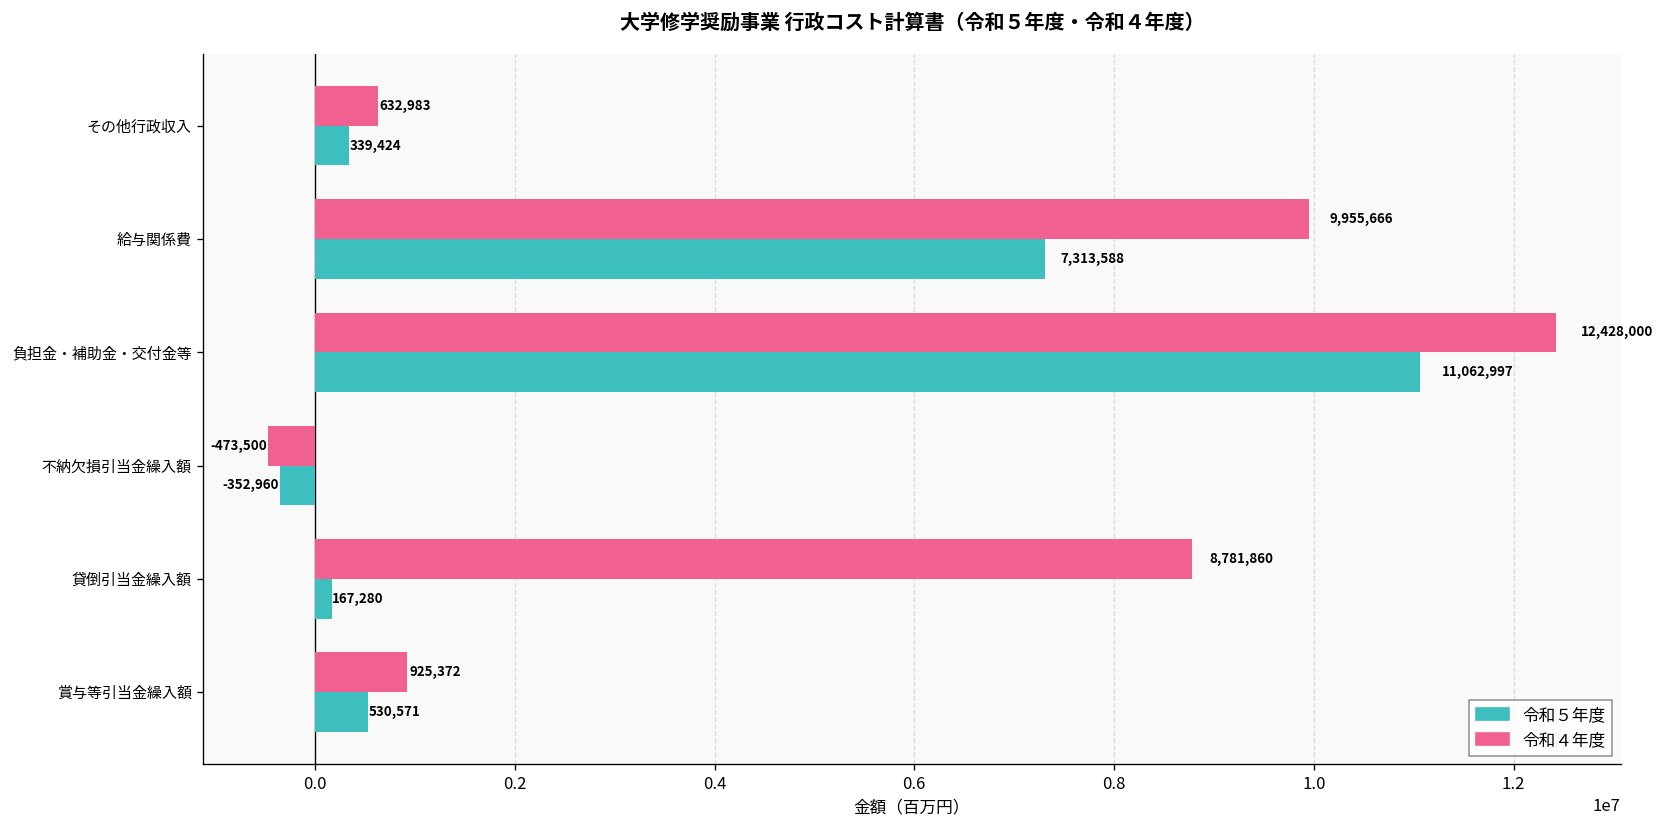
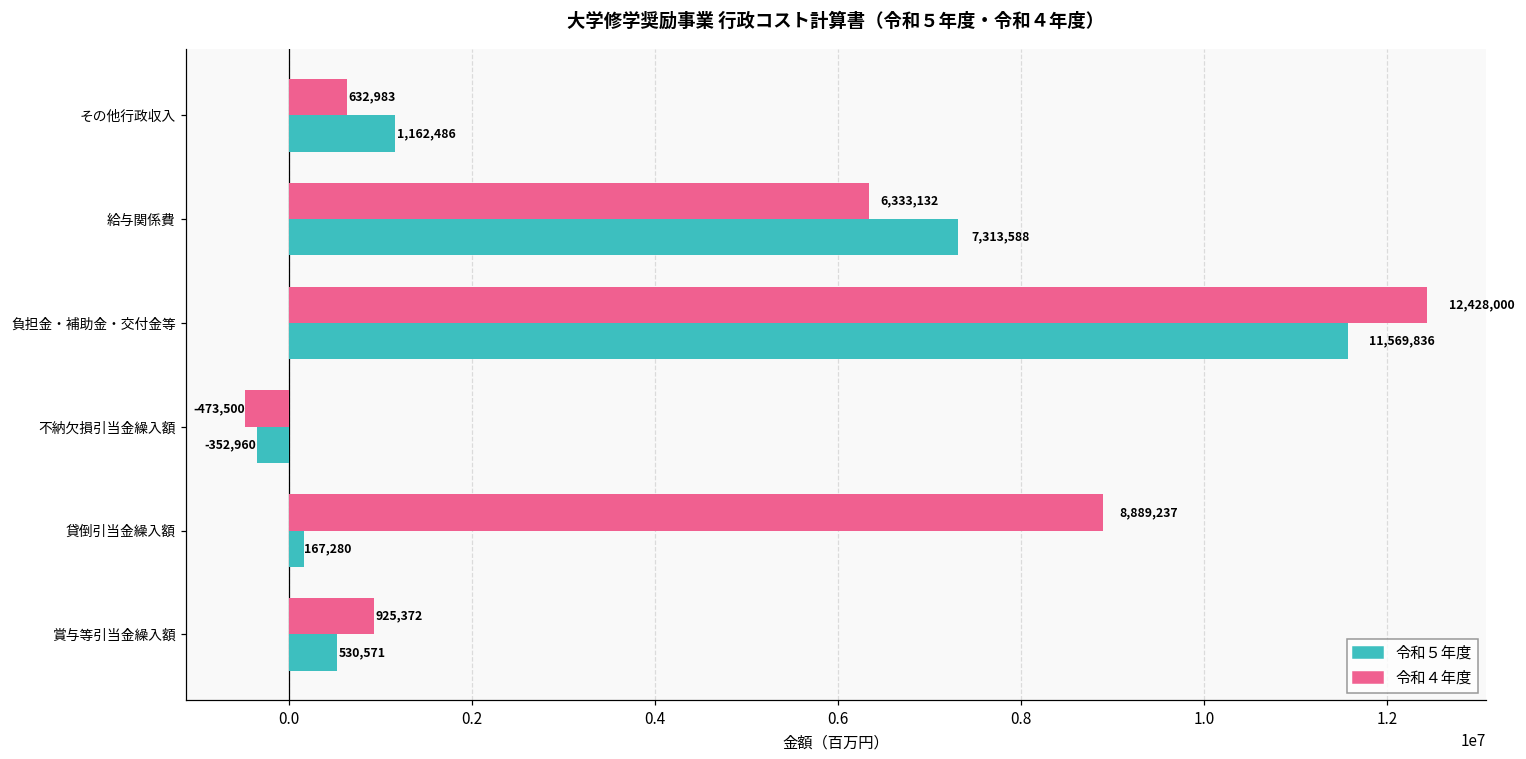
  {
    "令和５年度": {
-     "その他行政収入": "339,424",
+     "その他行政収入": "1,162,486",
      "給与関係費": "7,313,588",
-     "負担金・補助金・交付金等": "11,062,997",
+     "負担金・補助金・交付金等": "11,569,836",
      "不納欠損引当金繰入額": "-352,960",
      "貸倒引当金繰入額": "167,280",
      "賞与等引当金繰入額": "530,571"
    },
    "令和４年度": {
      "その他行政収入": "632,983",
-     "給与関係費": "9,955,666",
+     "給与関係費": "6,333,132",
      "負担金・補助金・交付金等": "12,428,000",
      "不納欠損引当金繰入額": "-473,500",
-     "貸倒引当金繰入額": "8,781,860",
+     "貸倒引当金繰入額": "8,889,237",
      "賞与等引当金繰入額": "925,372"
    }
  }
